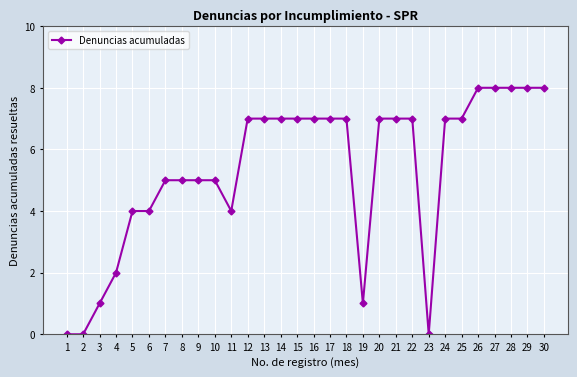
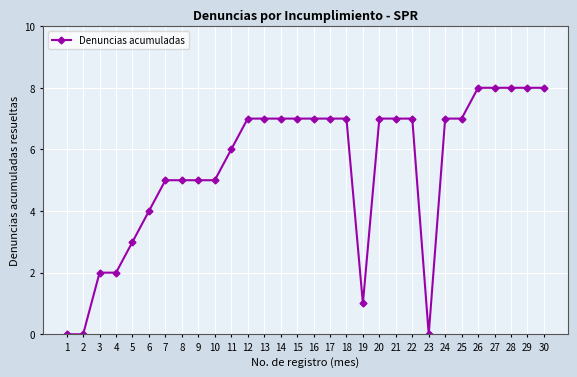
  {
    "1": 0,
    "2": 0,
-   "3": 1,
+   "3": 2,
    "4": 2,
-   "5": 4,
+   "5": 3,
    "6": 4,
    "7": 5,
    "8": 5,
    "9": 5,
    "10": 5,
-   "11": 4,
+   "11": 6,
    "12": 7,
    "13": 7,
    "14": 7,
    "15": 7,
    "16": 7,
    "17": 7,
    "18": 7,
    "19": 1,
    "20": 7,
    "21": 7,
    "22": 7,
    "23": 0,
    "24": 7,
    "25": 7,
    "26": 8,
    "27": 8,
    "28": 8,
    "29": 8,
    "30": 8
  }
